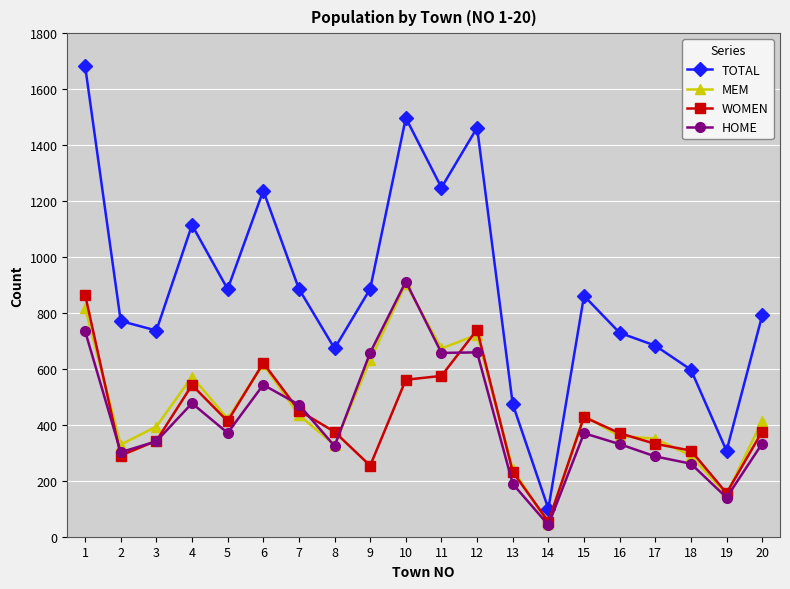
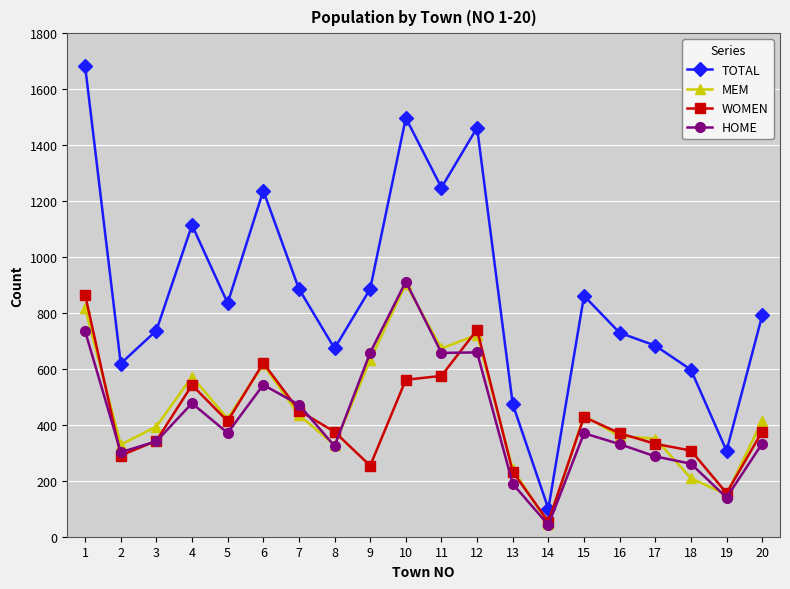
  {
    "TOTAL": {
      "1": 1680,
-     "2": 770,
+     "2": 620,
      "3": 740,
      "4": 1110,
-     "5": 890,
+     "5": 840,
      "6": 1240,
      "7": 890,
      "8": 670,
      "9": 890,
      "10": 1500,
      "11": 1250,
      "12": 1460,
      "13": 470,
      "14": 100,
      "15": 860,
      "16": 730,
      "17": 680,
      "18": 600,
      "19": 310,
      "20": 790
    },
    "MEM": {
      "1": 820,
      "2": 330,
      "3": 390,
      "4": 570,
      "7": 440,
      "9": 630,
      "11": 670,
      "12": 720,
      "13": 240,
      "16": 360,
      "17": 350,
-     "18": 290,
+     "18": 210,
      "20": 420
    },
    "WOMEN": {
      "1": 870,
      "2": 290,
      "4": 540,
      "7": 450,
      "8": 380,
      "9": 250,
      "10": 560,
      "11": 580,
      "12": 740,
      "13": 230,
      "16": 370,
      "17": 330,
      "18": 310,
      "20": 380
    },
    "HOME": {
      "1": 740,
      "2": 300,
      "4": 480,
      "5": 370,
      "6": 540,
      "7": 470,
      "9": 660,
      "11": 660,
      "12": 660,
      "13": 190,
      "15": 370,
      "16": 330,
      "17": 290,
      "18": 260,
      "19": 140,
      "20": 330
    }
  }
